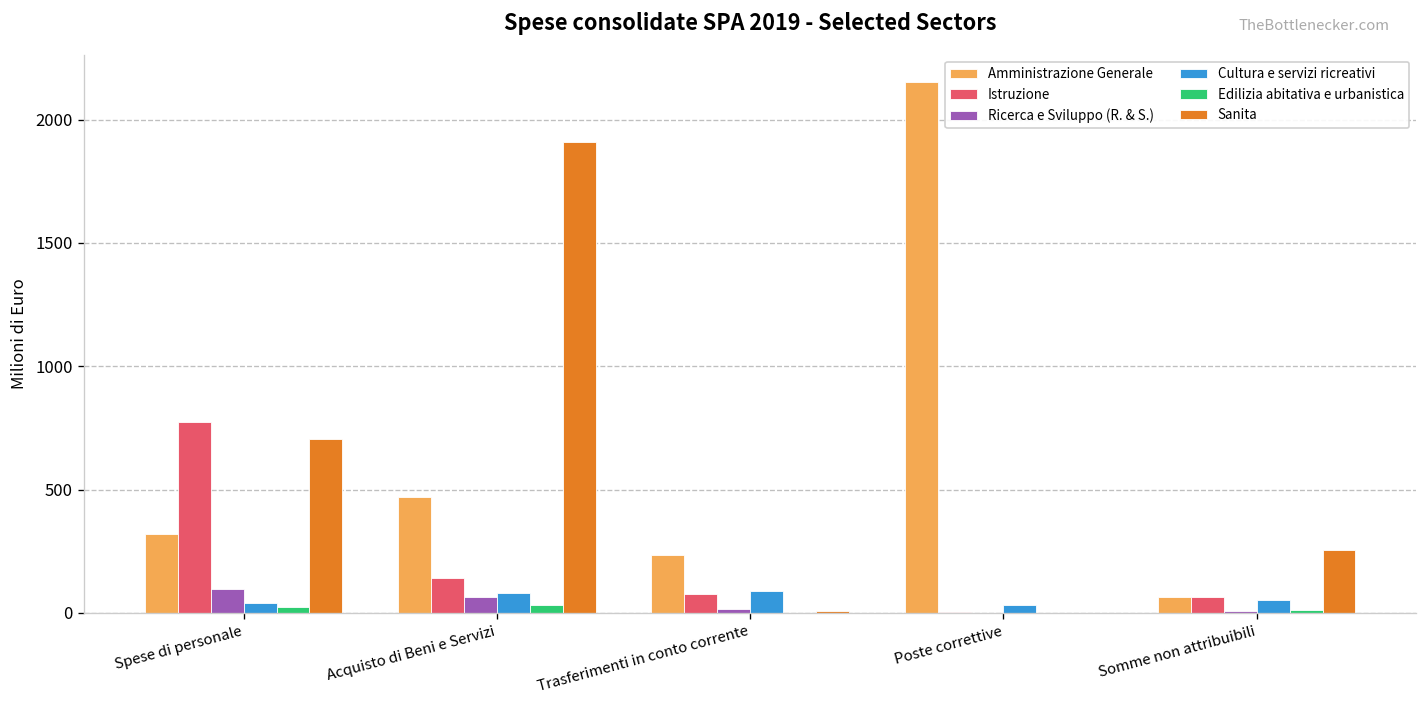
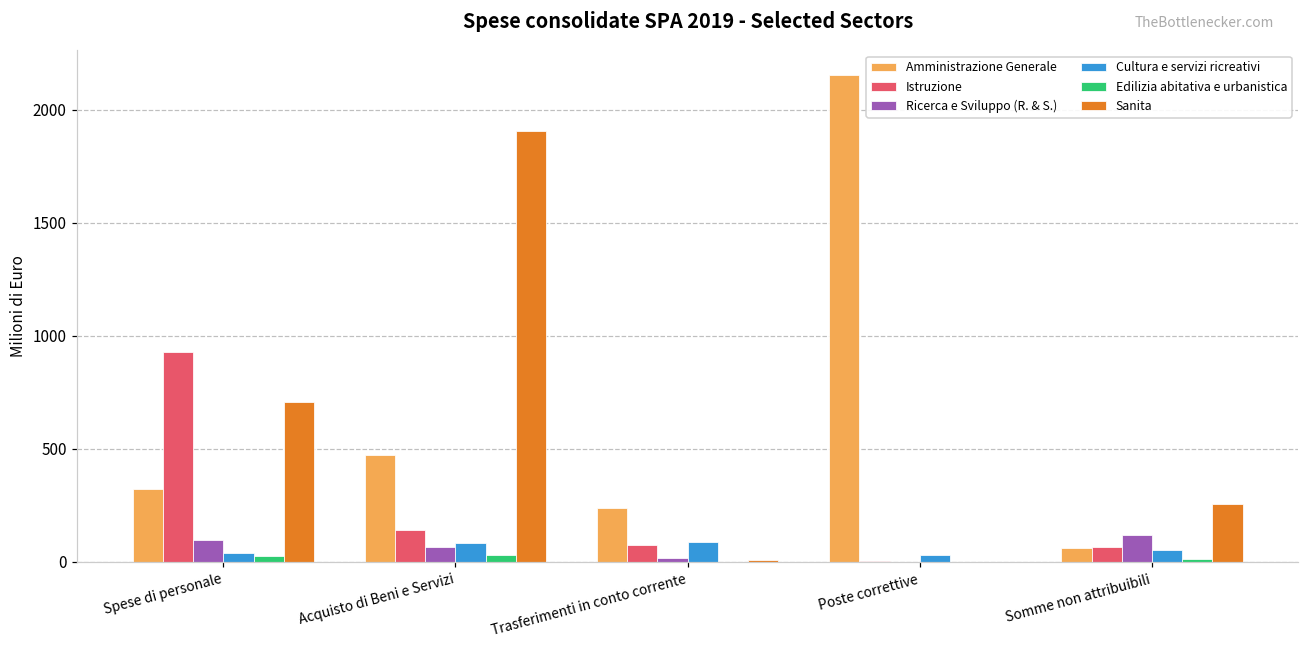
  {
    "Amministrazione Generale": {
      "Spese di personale": 320,
      "Acquisto di Beni e Servizi": 470,
      "Trasferimenti in conto corrente": 240,
      "Poste correttive": 2150,
      "Somme non attribuibili": 60
    },
    "Istruzione": {
-     "Spese di personale": 770,
+     "Spese di personale": 930,
      "Acquisto di Beni e Servizi": 140,
      "Trasferimenti in conto corrente": 70,
      "Somme non attribuibili": 60
    },
    "Ricerca e Sviluppo (R. & S.)": {
      "Spese di personale": 100,
      "Acquisto di Beni e Servizi": 60,
      "Trasferimenti in conto corrente": 20,
-     "Somme non attribuibili": 10
+     "Somme non attribuibili": 120
    },
    "Cultura e servizi ricreativi": {
      "Spese di personale": 40,
      "Acquisto di Beni e Servizi": 80,
      "Trasferimenti in conto corrente": 90,
      "Poste correttive": 30,
      "Somme non attribuibili": 50
    },
    "Edilizia abitativa e urbanistica": {
      "Spese di personale": 20,
      "Acquisto di Beni e Servizi": 30
    },
    "Sanita": {
      "Spese di personale": 710,
      "Acquisto di Beni e Servizi": 1910,
      "Somme non attribuibili": 250
    }
  }
